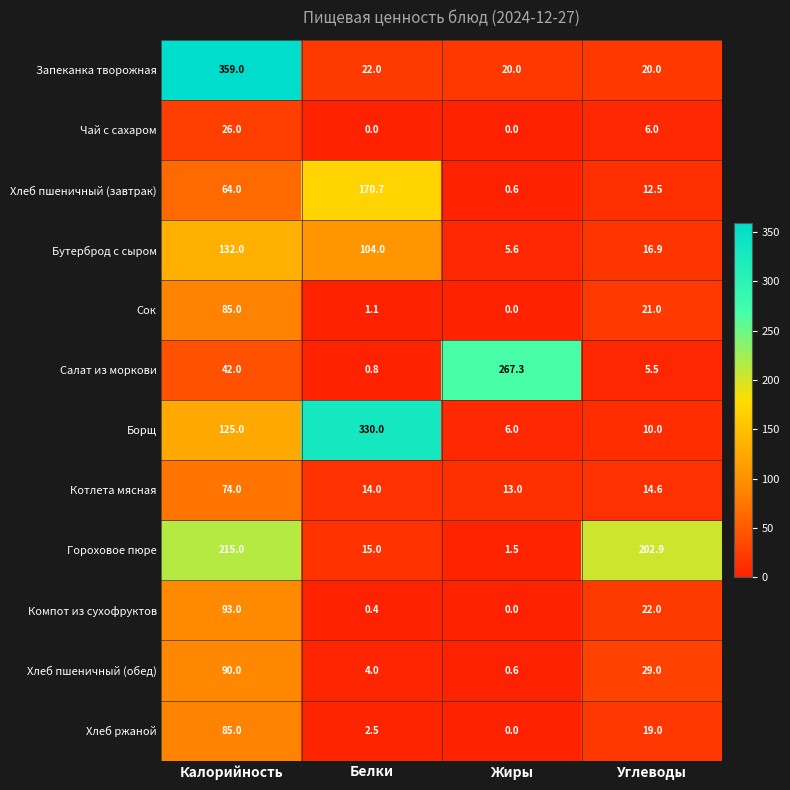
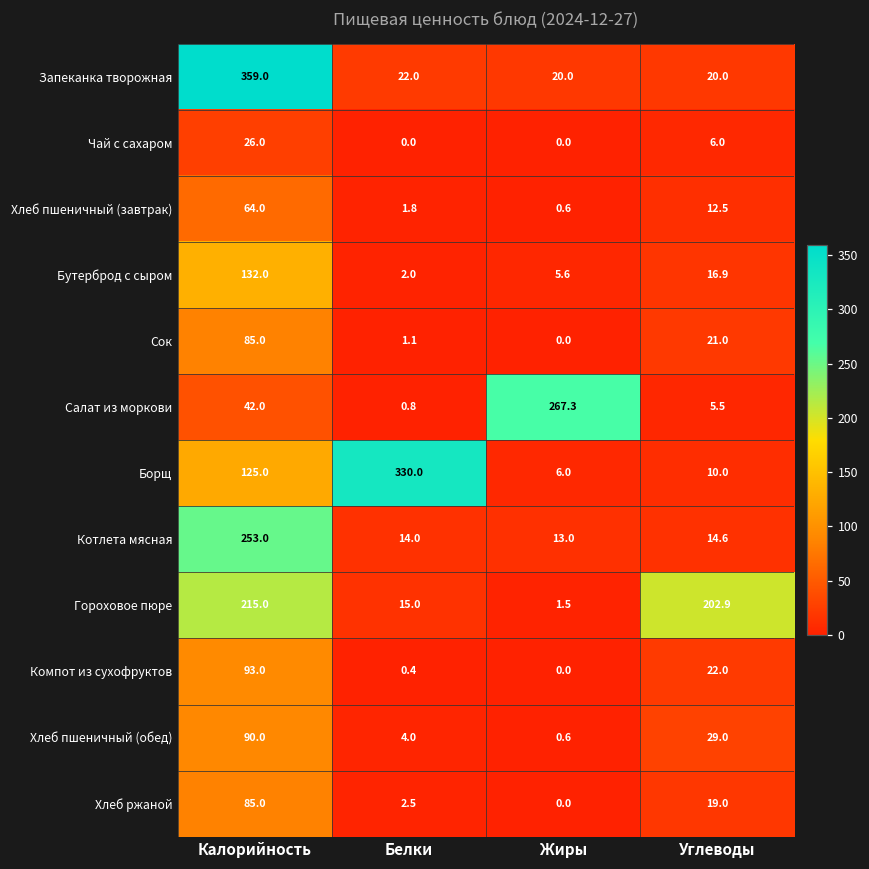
  {
    "Запеканка творожная": {
      "Калорийность": 359.0,
      "Белки": 22.0,
      "Жиры": 20.0,
      "Углеводы": 20.0
    },
    "Чай с сахаром": {
      "Калорийность": 26.0,
      "Белки": 0.0,
      "Жиры": 0.0,
      "Углеводы": 6.0
    },
    "Хлеб пшеничный (завтрак)": {
      "Калорийность": 64.0,
-     "Белки": 170.7,
+     "Белки": 1.8,
      "Жиры": 0.6,
      "Углеводы": 12.5
    },
    "Бутерброд с сыром": {
      "Калорийность": 132.0,
-     "Белки": 104.0,
+     "Белки": 2.0,
      "Жиры": 5.6,
      "Углеводы": 16.9
    },
    "Сок": {
      "Калорийность": 85.0,
      "Белки": 1.1,
      "Жиры": 0.0,
      "Углеводы": 21.0
    },
    "Салат из моркови": {
      "Калорийность": 42.0,
      "Белки": 0.8,
      "Жиры": 267.3,
      "Углеводы": 5.5
    },
    "Борщ": {
      "Калорийность": 125.0,
      "Белки": 330.0,
      "Жиры": 6.0,
      "Углеводы": 10.0
    },
    "Котлета мясная": {
-     "Калорийность": 74.0,
+     "Калорийность": 253.0,
      "Белки": 14.0,
      "Жиры": 13.0,
      "Углеводы": 14.6
    },
    "Гороховое пюре": {
      "Калорийность": 215.0,
      "Белки": 15.0,
      "Жиры": 1.5,
      "Углеводы": 202.9
    },
    "Компот из сухофруктов": {
      "Калорийность": 93.0,
      "Белки": 0.4,
      "Жиры": 0.0,
      "Углеводы": 22.0
    },
    "Хлеб пшеничный (обед)": {
      "Калорийность": 90.0,
      "Белки": 4.0,
      "Жиры": 0.6,
      "Углеводы": 29.0
    },
    "Хлеб ржаной": {
      "Калорийность": 85.0,
      "Белки": 2.5,
      "Жиры": 0.0,
      "Углеводы": 19.0
    }
  }
